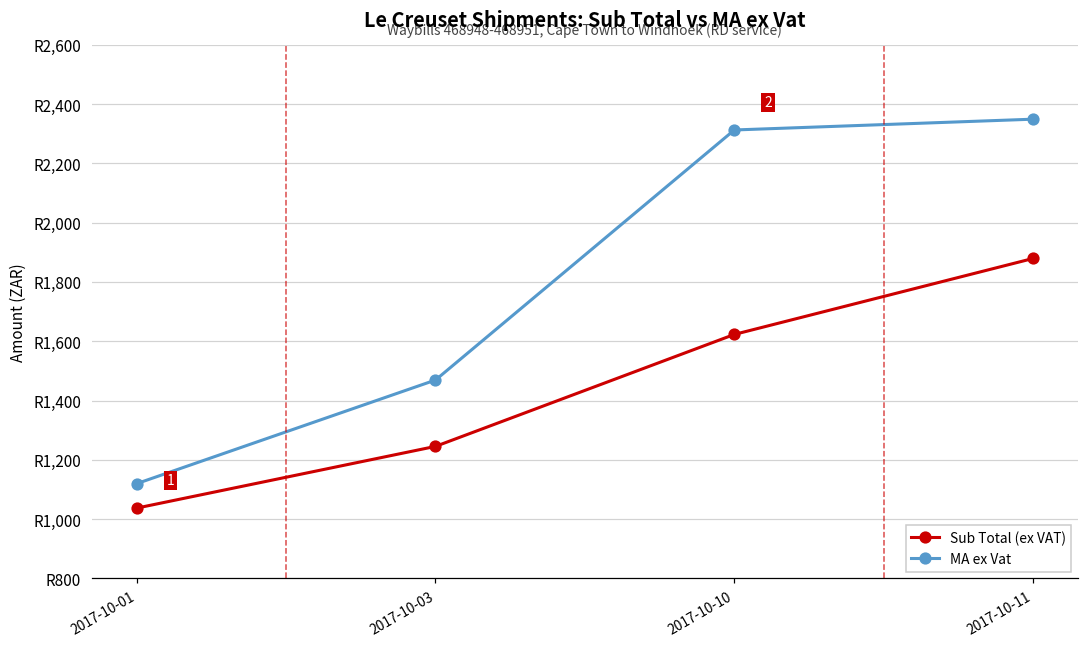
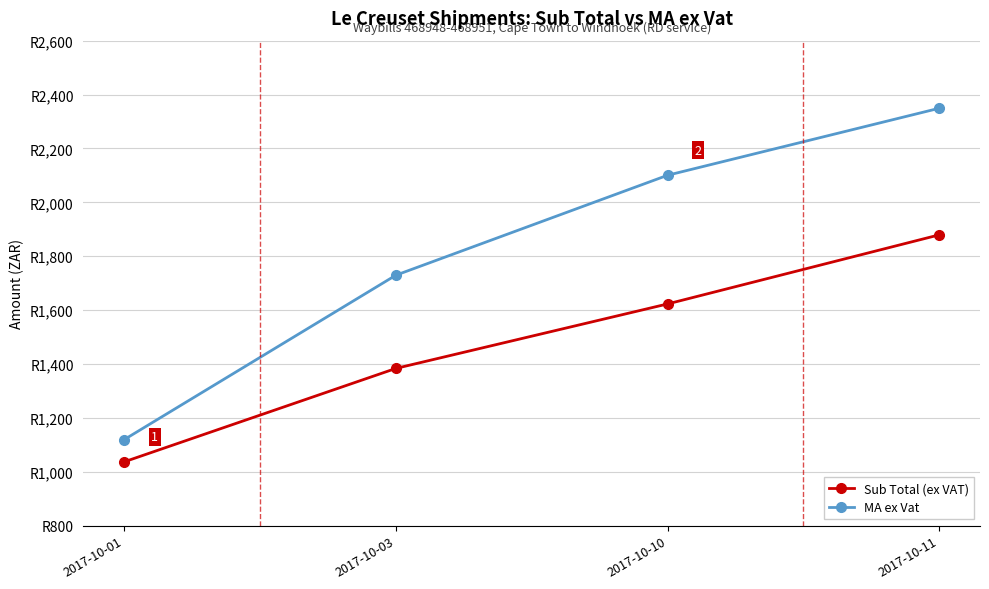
  {
    "Sub Total (ex VAT)": {
      "2017-10-01": "R1,040",
-     "2017-10-03": "R1,250",
+     "2017-10-03": "R1,380",
      "2017-10-10": "R1,620",
      "2017-10-11": "R1,880"
    },
    "MA ex Vat": {
      "2017-10-01": "R1,120",
-     "2017-10-03": "R1,470",
-     "2017-10-10": "R2,310",
+     "2017-10-03": "R1,730",
+     "2017-10-10": "R2,100",
      "2017-10-11": "R2,350"
    }
  }
